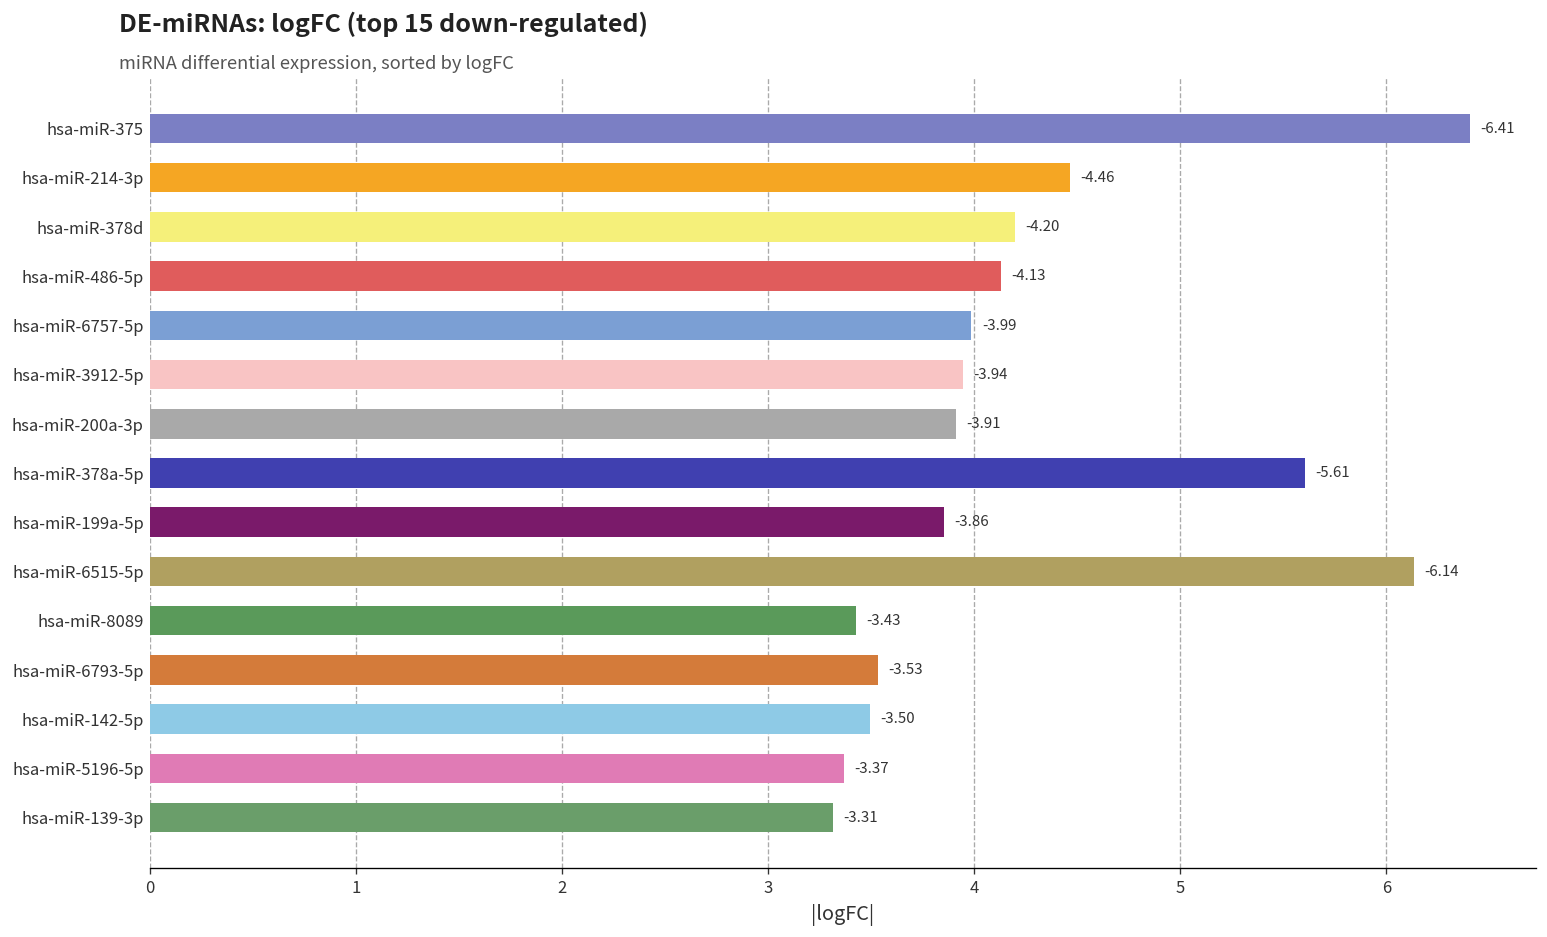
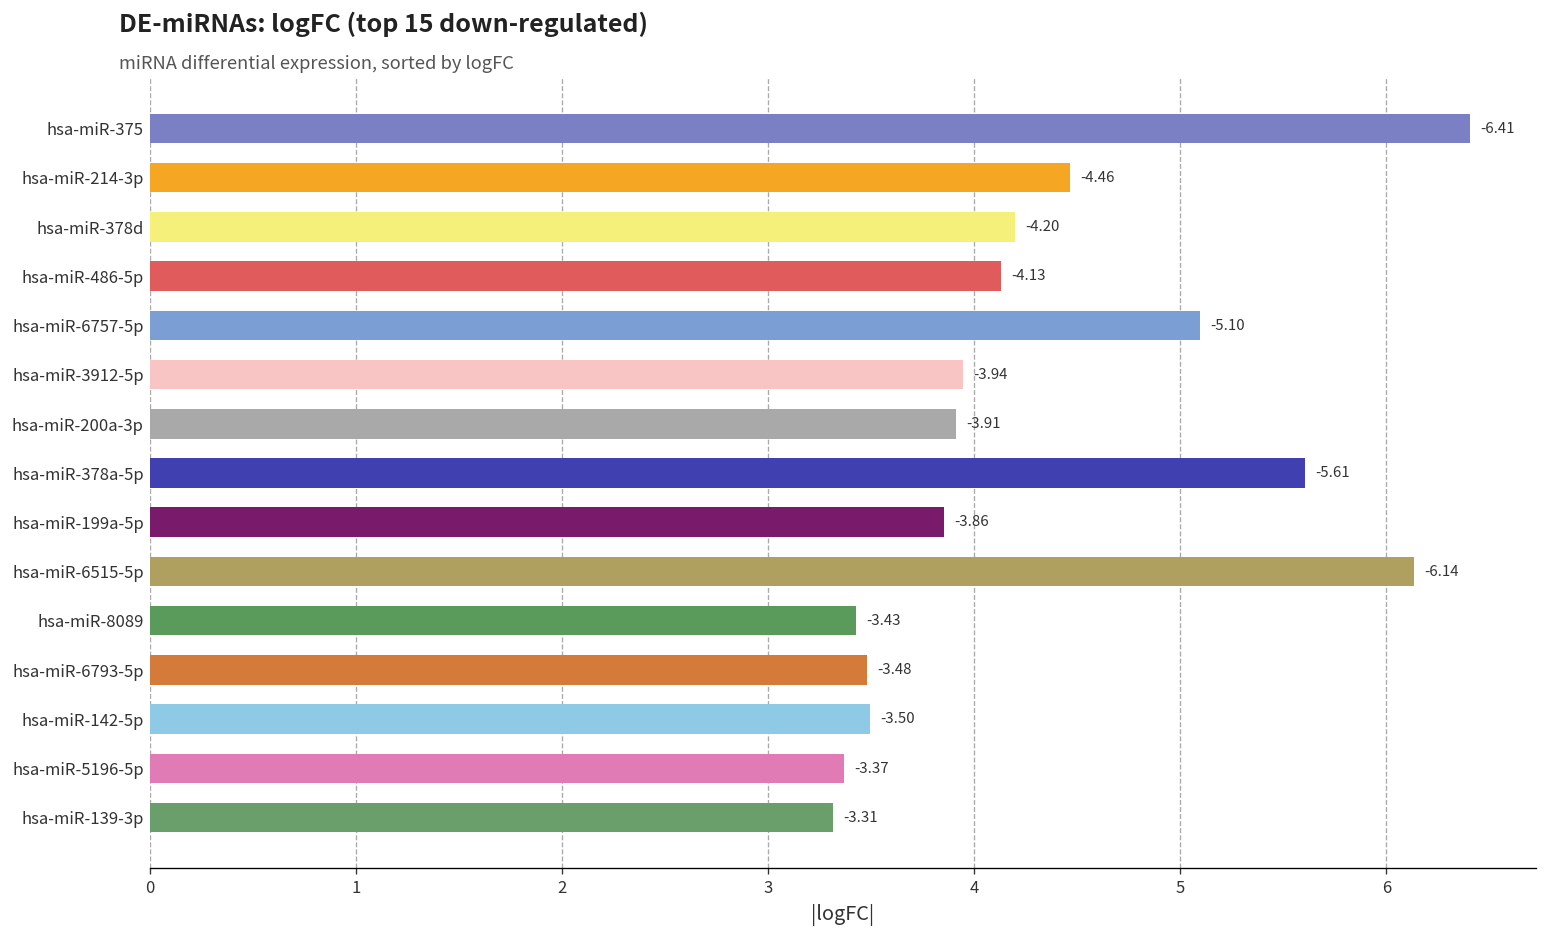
  {
-   "hsa-miR-6757-5p": -3.99,
-   "hsa-miR-6793-5p": -3.53
+   "hsa-miR-6757-5p": -5.10,
+   "hsa-miR-6793-5p": -3.48
  }
